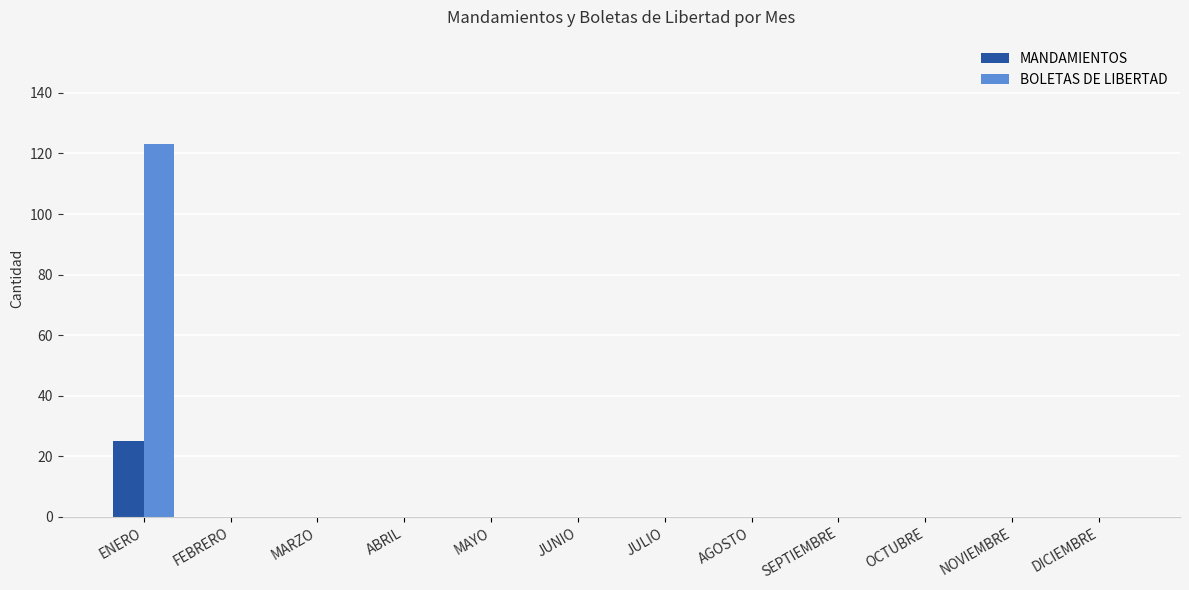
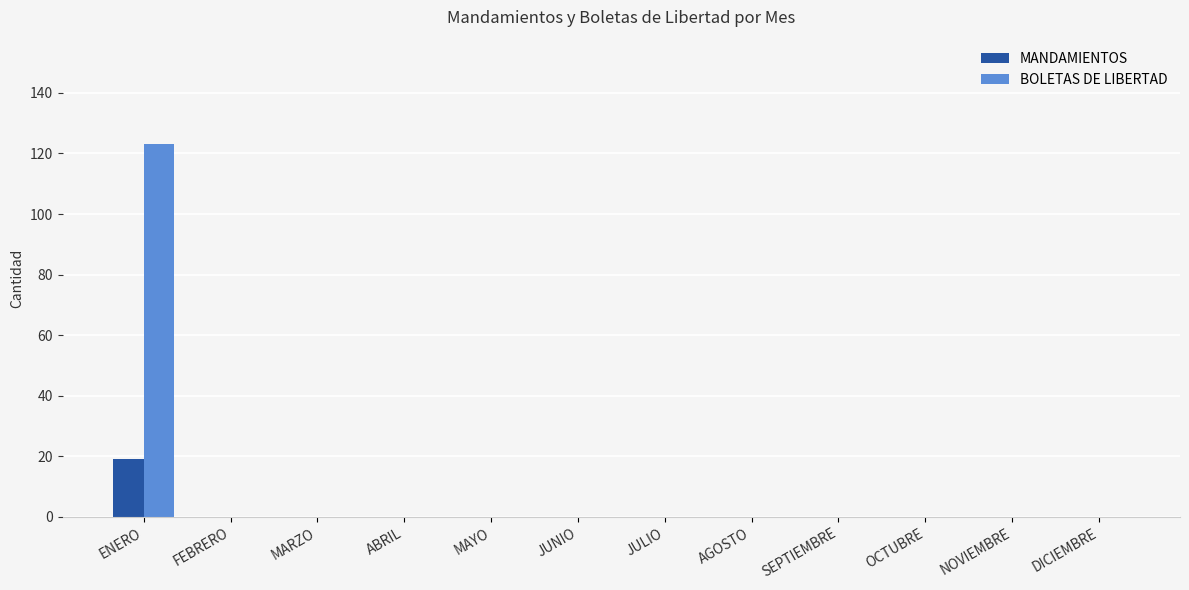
  {
    "MANDAMIENTOS": {
-     "ENERO": 25,
+     "ENERO": 19,
      "FEBRERO": 0,
      "MARZO": 0,
      "ABRIL": 0,
      "MAYO": 0,
      "JUNIO": 0,
      "JULIO": 0,
      "AGOSTO": 0,
      "SEPTIEMBRE": 0,
      "OCTUBRE": 0,
      "NOVIEMBRE": 0,
      "DICIEMBRE": 0
    },
    "BOLETAS DE LIBERTAD": {
      "ENERO": 123,
      "FEBRERO": 0,
      "MARZO": 0,
      "ABRIL": 0,
      "MAYO": 0,
      "JUNIO": 0,
      "JULIO": 0,
      "AGOSTO": 0,
      "SEPTIEMBRE": 0,
      "OCTUBRE": 0,
      "NOVIEMBRE": 0,
      "DICIEMBRE": 0
    }
  }
